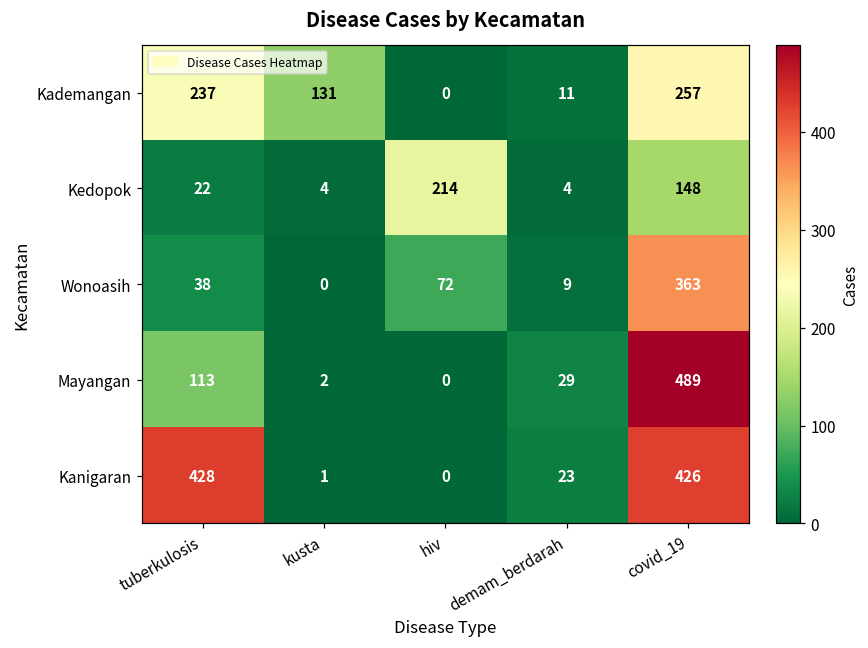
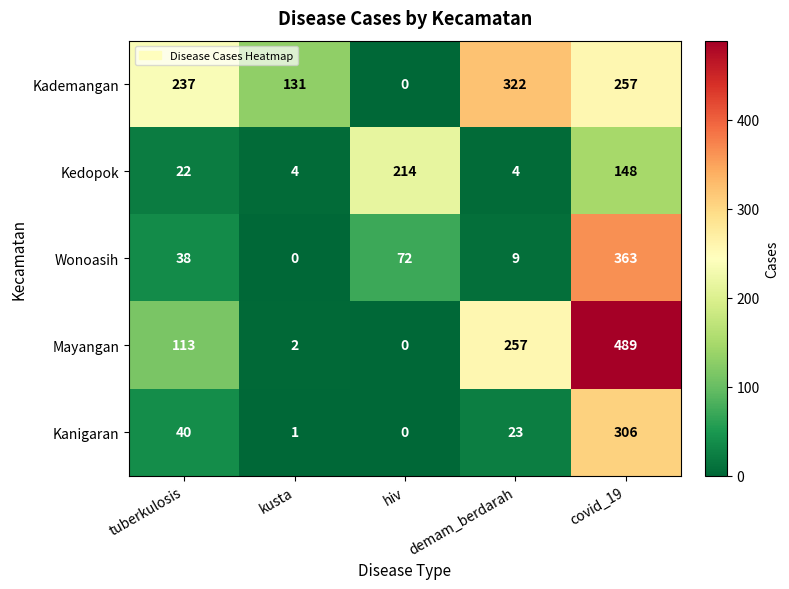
  {
    "Kademangan": {
      "tuberkulosis": 237,
      "kusta": 131,
      "hiv": 0,
-     "demam_berdarah": 11,
+     "demam_berdarah": 322,
      "covid_19": 257
    },
    "Kedopok": {
      "tuberkulosis": 22,
      "kusta": 4,
      "hiv": 214,
      "demam_berdarah": 4,
      "covid_19": 148
    },
    "Wonoasih": {
      "tuberkulosis": 38,
      "kusta": 0,
      "hiv": 72,
      "demam_berdarah": 9,
      "covid_19": 363
    },
    "Mayangan": {
      "tuberkulosis": 113,
      "kusta": 2,
      "hiv": 0,
-     "demam_berdarah": 29,
+     "demam_berdarah": 257,
      "covid_19": 489
    },
    "Kanigaran": {
-     "tuberkulosis": 428,
+     "tuberkulosis": 40,
      "kusta": 1,
      "hiv": 0,
      "demam_berdarah": 23,
-     "covid_19": 426
+     "covid_19": 306
    }
  }
